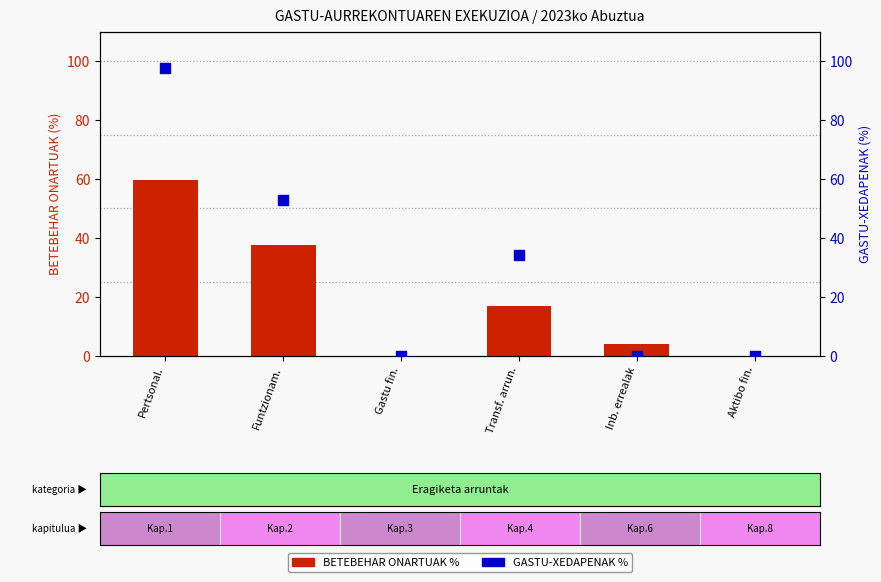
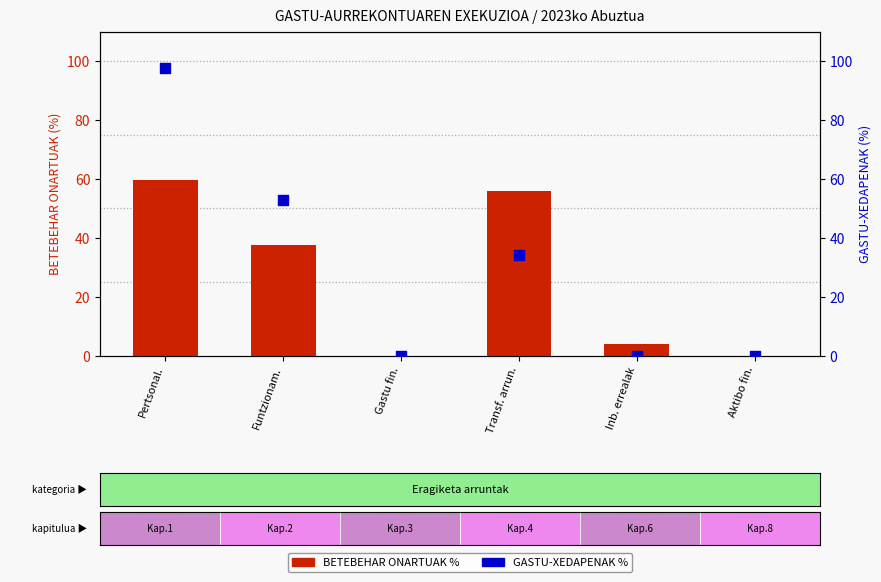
  {
    "GASTU-AURREKONTUAREN EXEKUZIOA / 2023ko Abuztua": {
      "BETEBEHAR ONARTUAK %": {
        "Pertsonal.": 60,
        "Funtzionam.": 38,
        "Gastu fin.": 0,
-       "Transf. arrun.": 17,
+       "Transf. arrun.": 56,
        "Inb. errealak": 4,
        "Aktibo fin.": 0
      }
    }
  }
